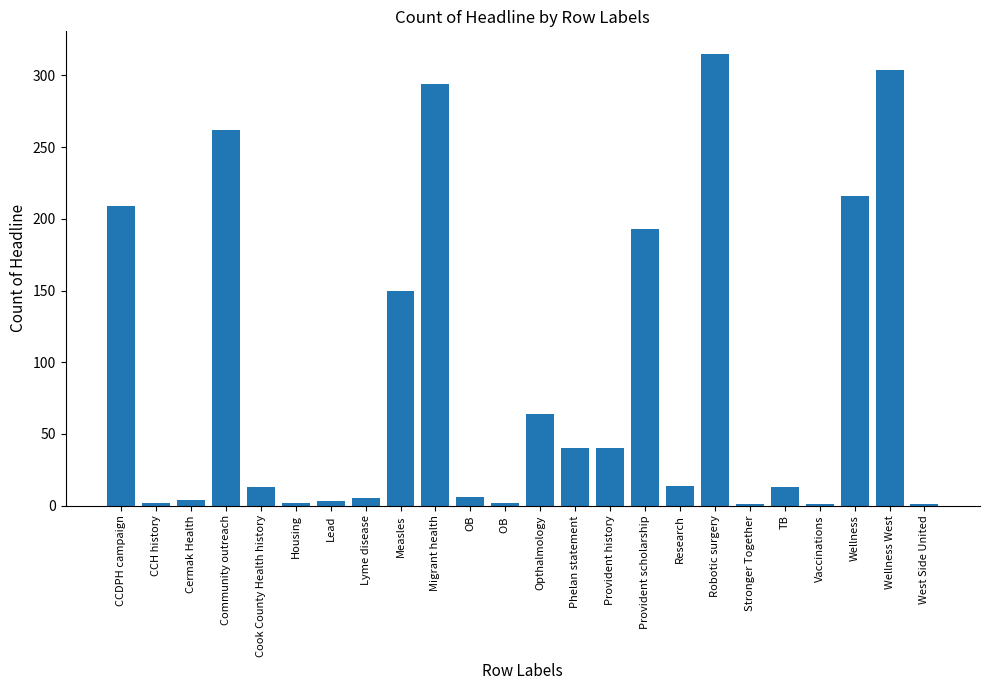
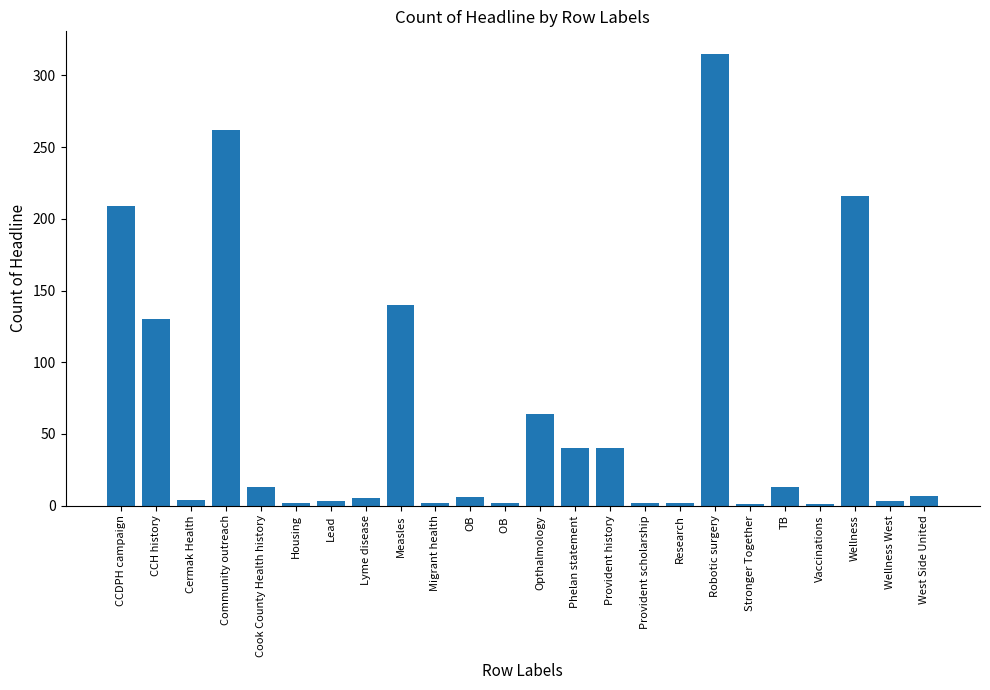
  {
    "CCDPH campaign": 209,
-   "CCH history": 2,
+   "CCH history": 130,
    "Cermak Health": 4,
    "Community outreach": 262,
    "Cook County Health history": 13,
    "Housing": 2,
    "Lead": 3,
    "Lyme disease": 5,
-   "Measles": 150,
-   "Migrant health": 294,
+   "Measles": 140,
+   "Migrant health": 2,
    "Opthalmology": 64,
    "Phelan statement": 40,
    "Provident history": 40,
-   "Provident scholarship": 193,
-   "Research": 14,
+   "Provident scholarship": 2,
+   "Research": 2,
    "Robotic surgery": 315,
    "TB": 13,
    "Wellness": 216,
-   "Wellness West": 304,
-   "West Side United": 1
+   "Wellness West": 3,
+   "West Side United": 7
  }
